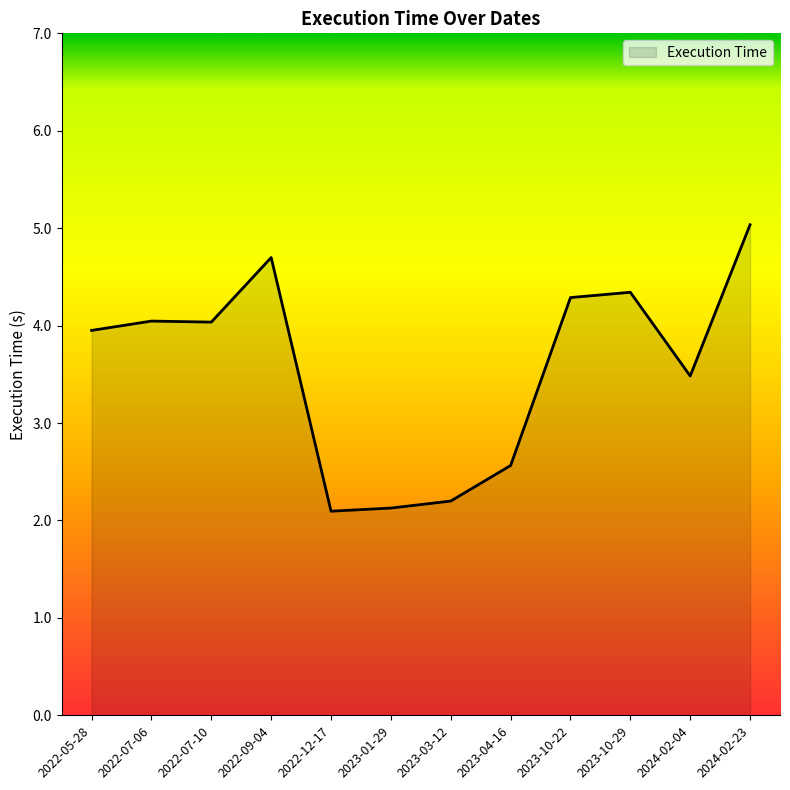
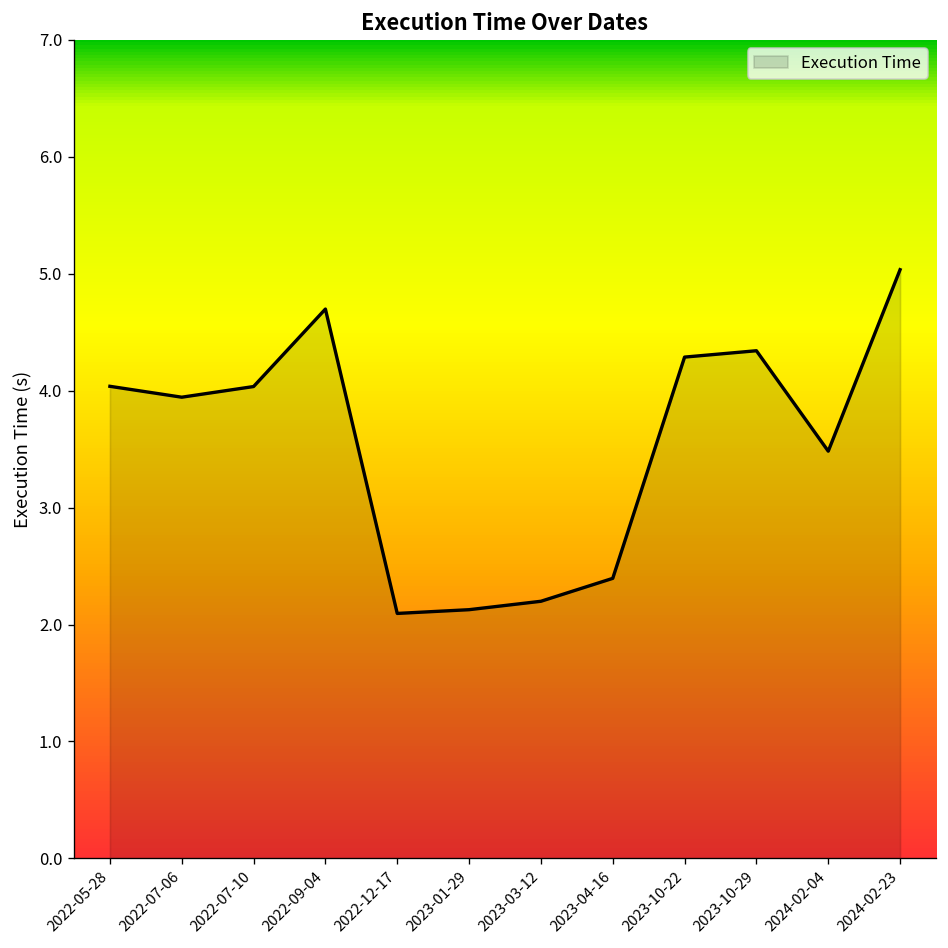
  {
-   "2022-05-28": 3.95,
-   "2022-07-06": 4.0,
+   "2022-05-28": 4.04,
+   "2022-07-06": 3.9,
    "2022-07-10": 4.0,
    "2022-09-04": 4.7,
    "2022-12-17": 2.1,
    "2023-01-29": 2.1,
    "2023-03-12": 2.2,
-   "2023-04-16": 2.6,
+   "2023-04-16": 2.4,
    "2023-10-22": 4.3,
    "2023-10-29": 4.3,
    "2024-02-04": 3.5,
    "2024-02-23": 5.0
  }
